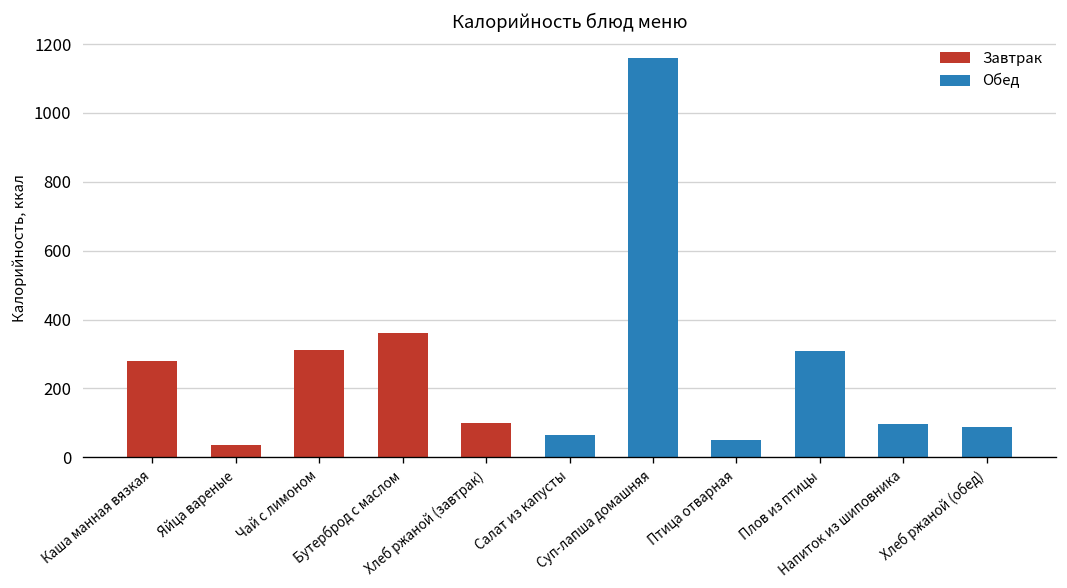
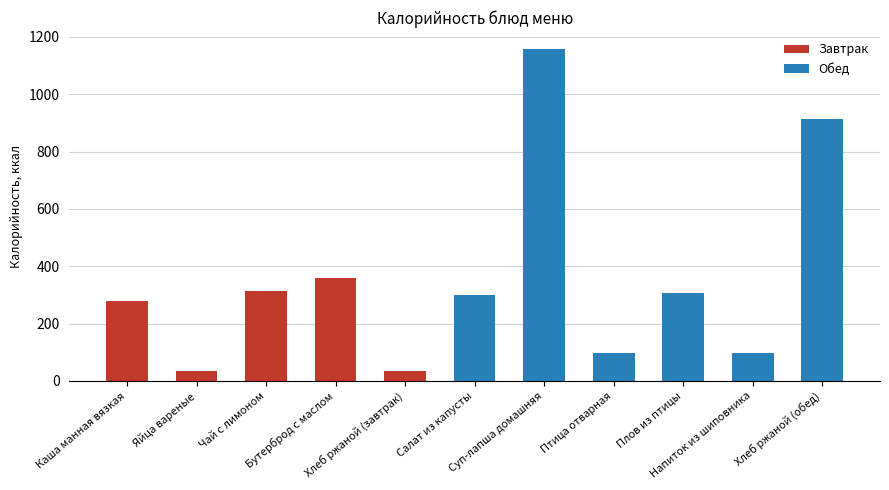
  {
    "Завтрак": {
      "Каша манная вязкая": 280,
      "Яйца вареные": 30,
      "Чай с лимоном": 310,
      "Бутерброд с маслом": 360,
-     "Хлеб ржаной (завтрак)": 100
+     "Хлеб ржаной (завтрак)": 30
    },
    "Обед": {
-     "Салат из капусты": 70,
+     "Салат из капусты": 300,
      "Суп-лапша домашняя": 1160,
-     "Птица отварная": 50,
+     "Птица отварная": 100,
      "Плов из птицы": 310,
      "Напиток из шиповника": 100,
-     "Хлеб ржаной (обед)": 90
+     "Хлеб ржаной (обед)": 910
    }
  }
